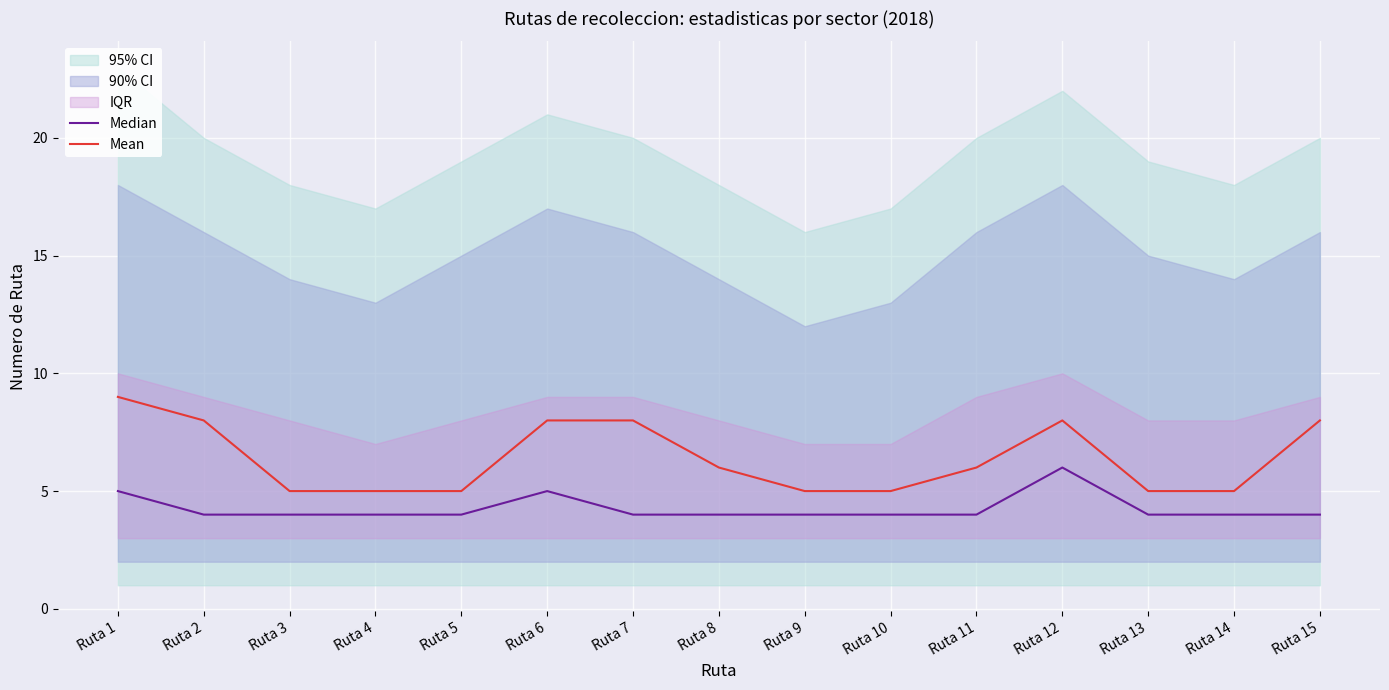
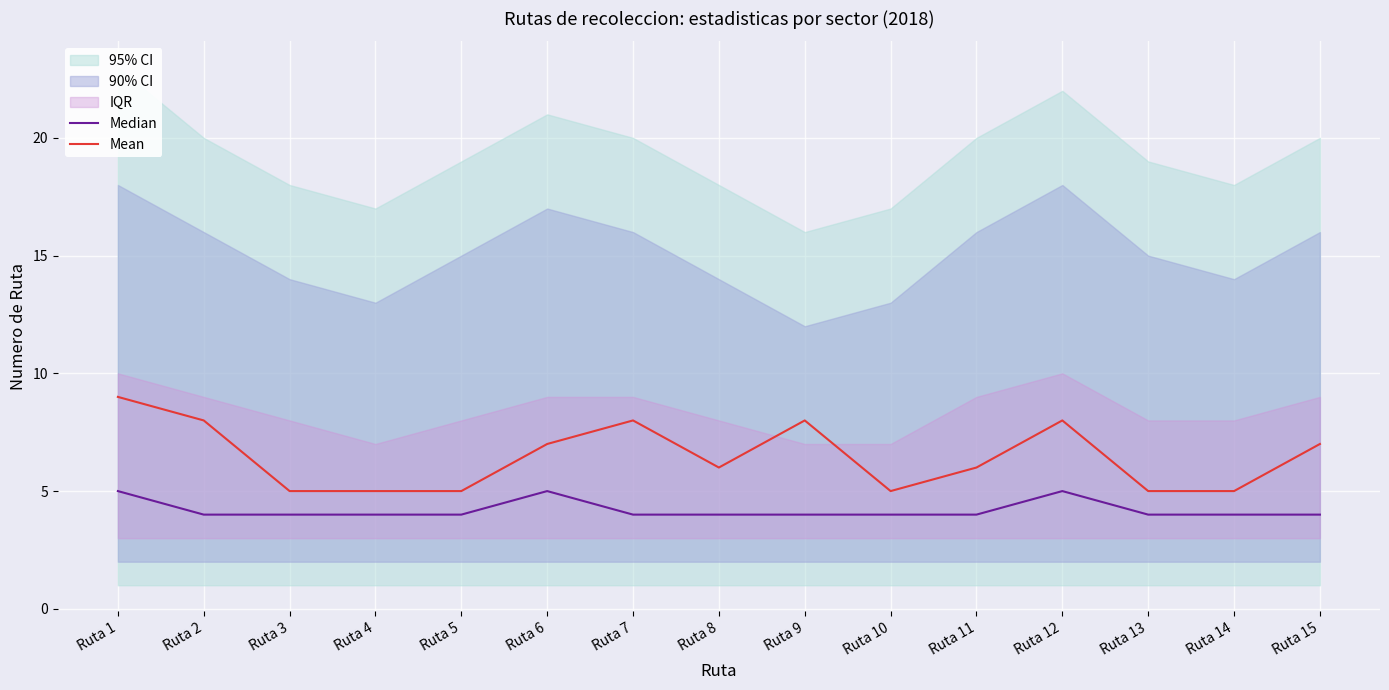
  {
    "Median": {
      "Ruta 1": 5,
      "Ruta 2": 4,
      "Ruta 3": 4,
      "Ruta 4": 4,
      "Ruta 5": 4,
      "Ruta 6": 5,
      "Ruta 7": 4,
      "Ruta 8": 4,
      "Ruta 9": 4,
      "Ruta 10": 4,
      "Ruta 11": 4,
-     "Ruta 12": 6,
+     "Ruta 12": 5,
      "Ruta 13": 4,
      "Ruta 14": 4,
      "Ruta 15": 4
    },
    "Mean": {
      "Ruta 1": 9,
      "Ruta 2": 8,
      "Ruta 3": 5,
      "Ruta 4": 5,
      "Ruta 5": 5,
-     "Ruta 6": 8,
+     "Ruta 6": 7,
      "Ruta 7": 8,
      "Ruta 8": 6,
-     "Ruta 9": 5,
+     "Ruta 9": 8,
      "Ruta 10": 5,
      "Ruta 11": 6,
      "Ruta 12": 8,
      "Ruta 13": 5,
      "Ruta 14": 5,
-     "Ruta 15": 8
+     "Ruta 15": 7
    }
  }
